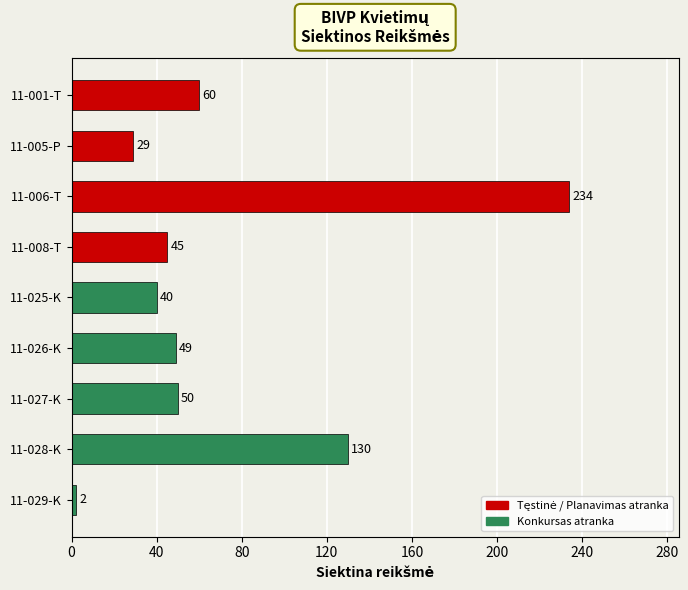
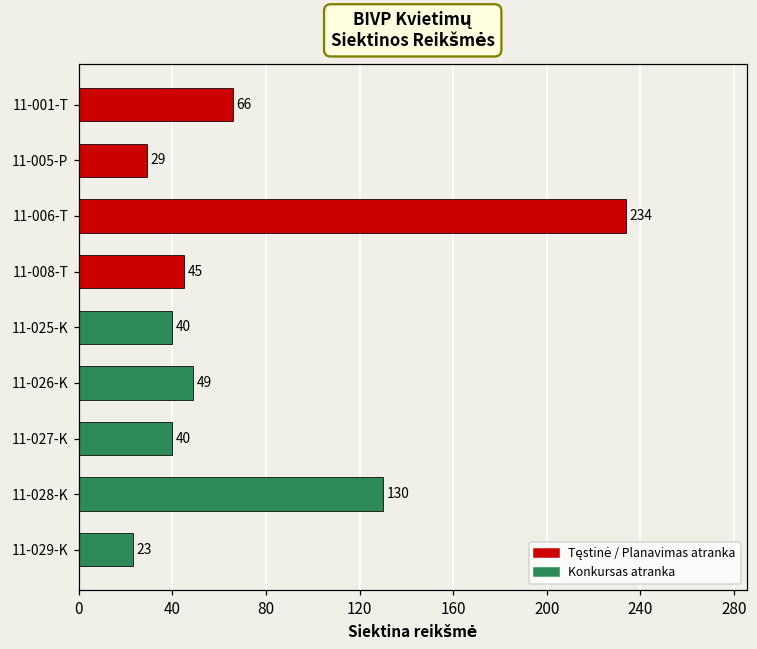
  {
-   "11-001-T": 60,
+   "11-001-T": 66,
    "11-005-P": 29,
    "11-006-T": 234,
    "11-008-T": 45,
    "11-025-K": 40,
    "11-026-K": 49,
-   "11-027-K": 50,
+   "11-027-K": 40,
    "11-028-K": 130,
-   "11-029-K": 2
+   "11-029-K": 23
  }
